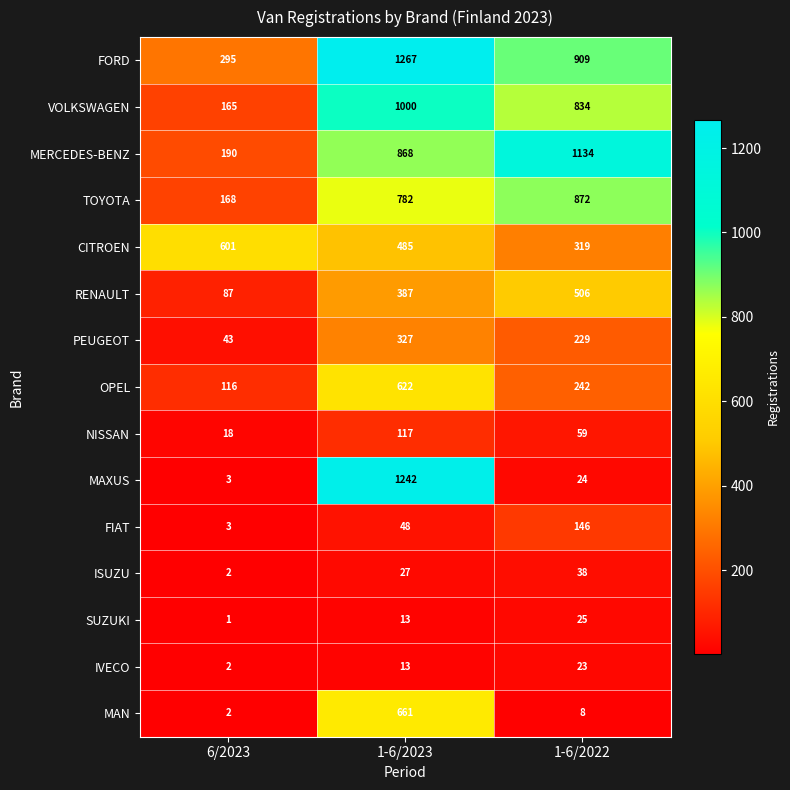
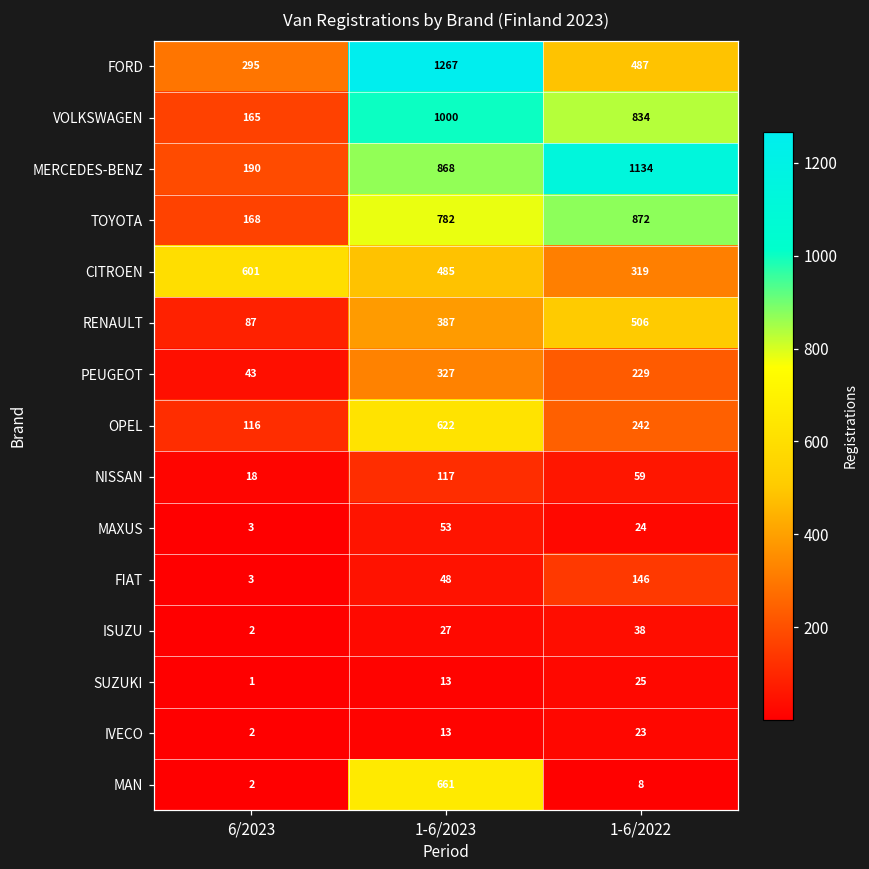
  {
    "FORD": {
      "6/2023": 295,
      "1-6/2023": 1267,
-     "1-6/2022": 909
+     "1-6/2022": 487
    },
    "VOLKSWAGEN": {
      "6/2023": 165,
      "1-6/2023": 1000,
      "1-6/2022": 834
    },
    "MERCEDES-BENZ": {
      "6/2023": 190,
      "1-6/2023": 868,
      "1-6/2022": 1134
    },
    "TOYOTA": {
      "6/2023": 168,
      "1-6/2023": 782,
      "1-6/2022": 872
    },
    "CITROEN": {
      "6/2023": 601,
      "1-6/2023": 485,
      "1-6/2022": 319
    },
    "RENAULT": {
      "6/2023": 87,
      "1-6/2023": 387,
      "1-6/2022": 506
    },
    "PEUGEOT": {
      "6/2023": 43,
      "1-6/2023": 327,
      "1-6/2022": 229
    },
    "OPEL": {
      "6/2023": 116,
      "1-6/2023": 622,
      "1-6/2022": 242
    },
    "NISSAN": {
      "6/2023": 18,
      "1-6/2023": 117,
      "1-6/2022": 59
    },
    "MAXUS": {
      "6/2023": 3,
-     "1-6/2023": 1242,
+     "1-6/2023": 53,
      "1-6/2022": 24
    },
    "FIAT": {
      "6/2023": 3,
      "1-6/2023": 48,
      "1-6/2022": 146
    },
    "ISUZU": {
      "6/2023": 2,
      "1-6/2023": 27,
      "1-6/2022": 38
    },
    "SUZUKI": {
      "6/2023": 1,
      "1-6/2023": 13,
      "1-6/2022": 25
    },
    "IVECO": {
      "6/2023": 2,
      "1-6/2023": 13,
      "1-6/2022": 23
    },
    "MAN": {
      "6/2023": 2,
      "1-6/2023": 661,
      "1-6/2022": 8
    }
  }
